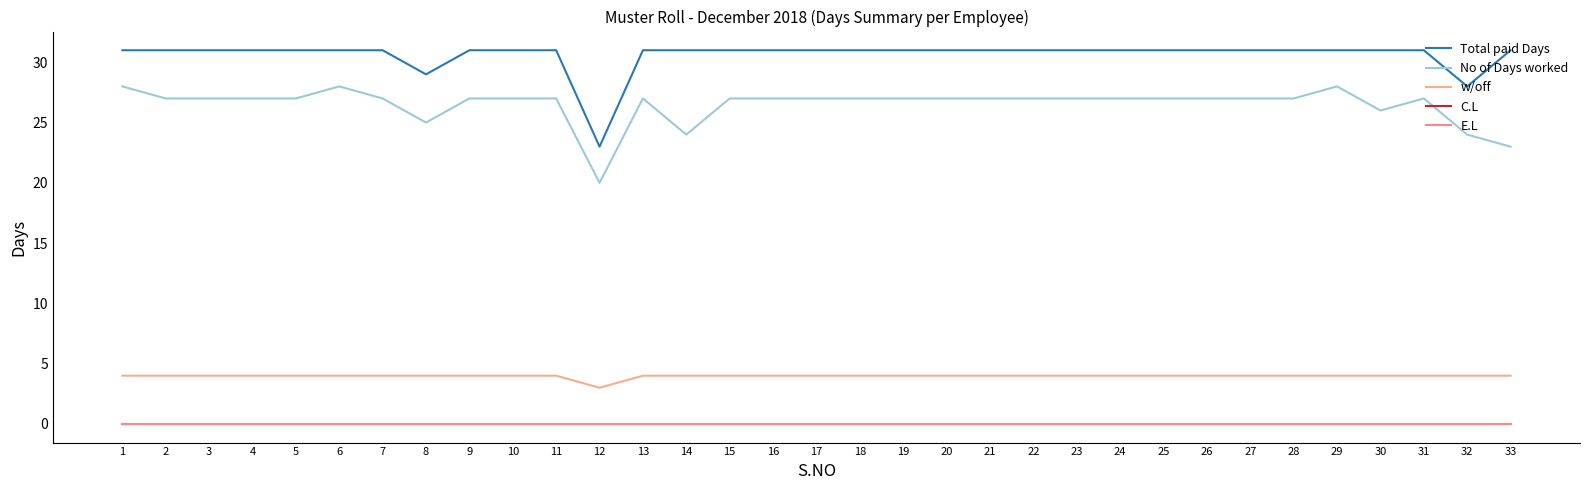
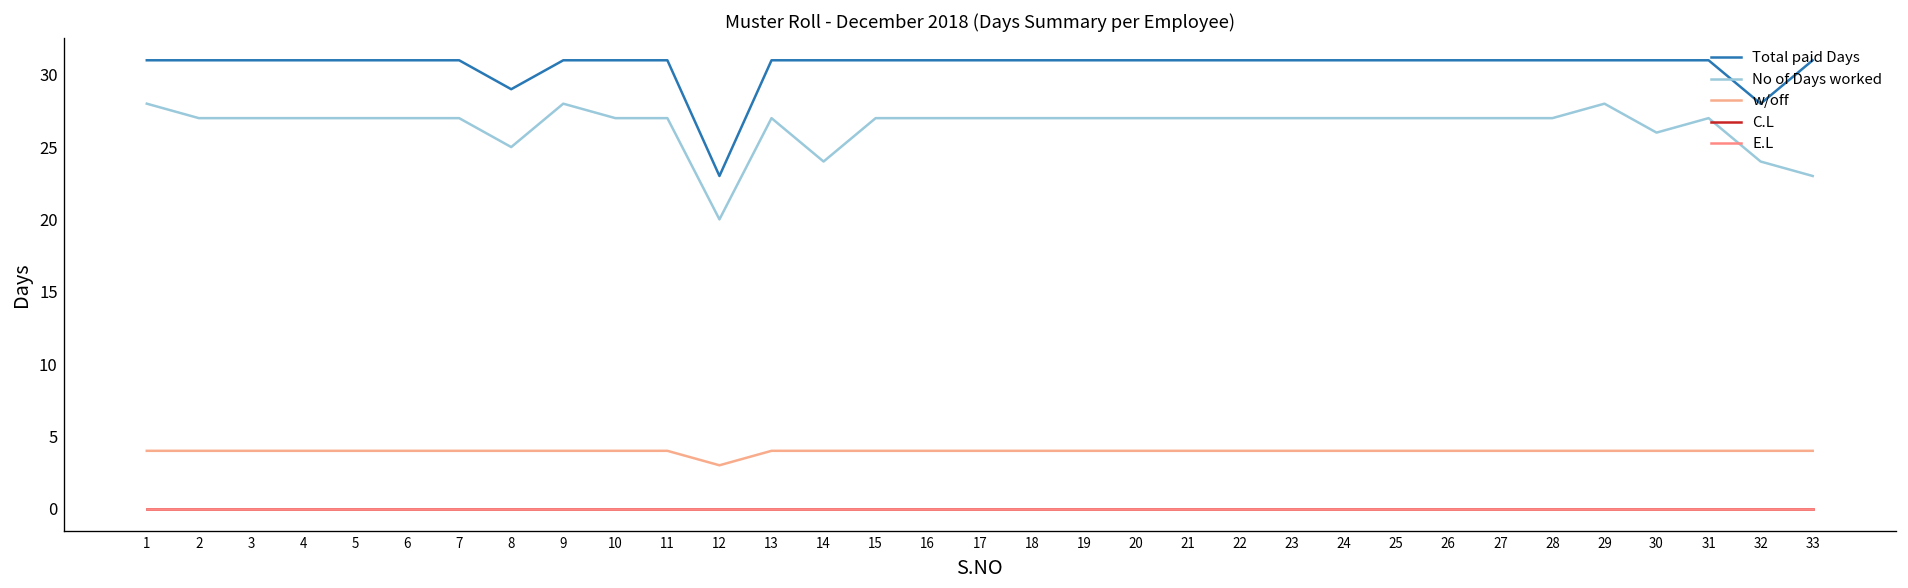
  {
    "Total paid Days": {
      "1": 31,
      "2": 31,
      "3": 31,
      "4": 31,
      "5": 31,
      "6": 31,
      "7": 31,
      "8": 29,
      "9": 31,
      "10": 31,
      "11": 31,
      "12": 23,
      "13": 31,
      "14": 31,
      "15": 31,
      "16": 31,
      "17": 31,
      "18": 31,
      "19": 31,
      "20": 31,
      "21": 31,
      "22": 31,
      "23": 31,
      "24": 31,
      "25": 31,
      "26": 31,
      "27": 31,
      "28": 31,
      "29": 31,
      "30": 31,
      "31": 31,
      "32": 28,
      "33": 31
    },
    "No of Days worked": {
      "1": 28,
      "2": 27,
      "3": 27,
      "4": 27,
      "5": 27,
-     "6": 28,
+     "6": 27,
      "7": 27,
      "8": 25,
-     "9": 27,
+     "9": 28,
      "10": 27,
      "11": 27,
      "12": 20,
      "13": 27,
      "14": 24,
      "15": 27,
      "16": 27,
      "17": 27,
      "18": 27,
      "19": 27,
      "20": 27,
      "21": 27,
      "22": 27,
      "23": 27,
      "24": 27,
      "25": 27,
      "26": 27,
      "27": 27,
      "28": 27,
      "29": 28,
      "30": 26,
      "31": 27,
      "32": 24,
      "33": 23
    }
  }
